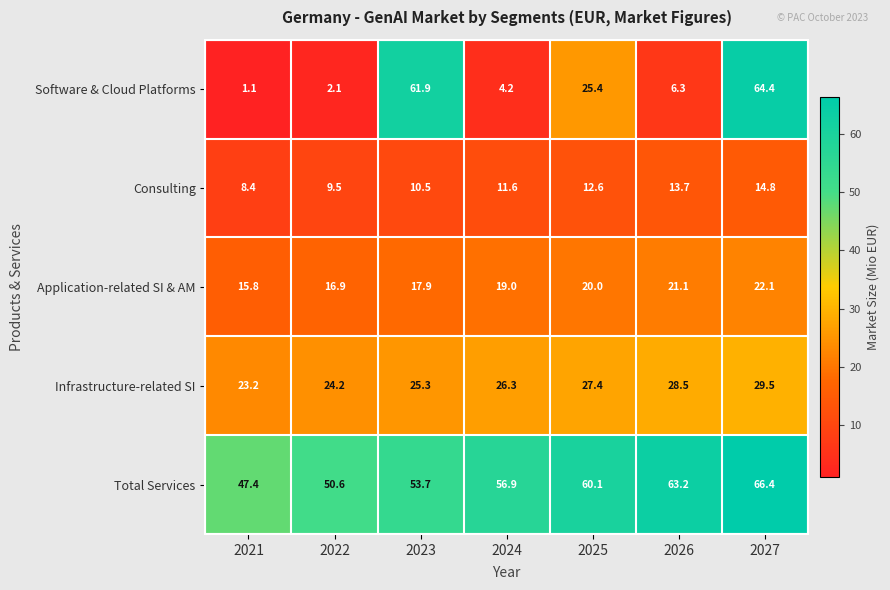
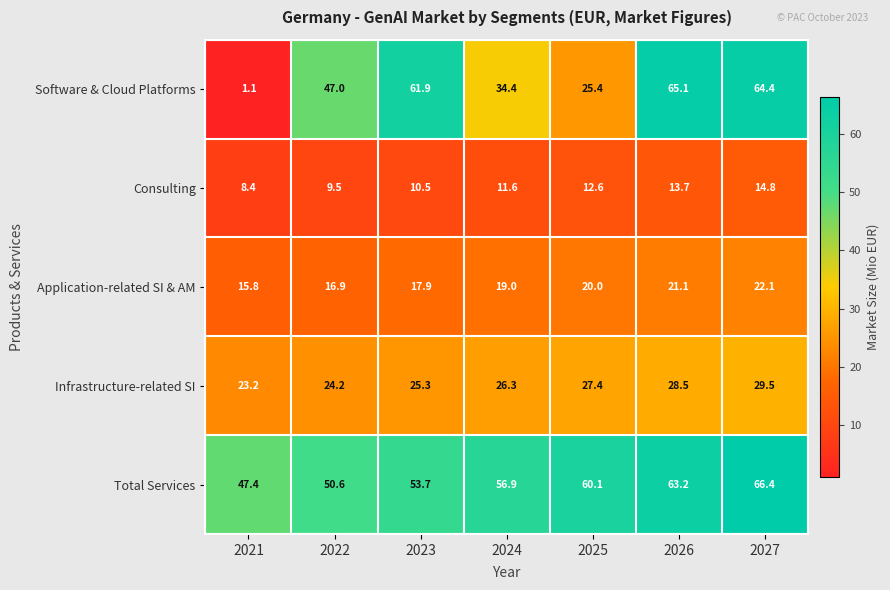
  {
    "Software & Cloud Platforms": {
      "2021": 1.1,
-     "2022": 2.1,
+     "2022": 47.0,
      "2023": 61.9,
-     "2024": 4.2,
+     "2024": 34.4,
      "2025": 25.4,
-     "2026": 6.3,
+     "2026": 65.1,
      "2027": 64.4
    },
    "Consulting": {
      "2021": 8.4,
      "2022": 9.5,
      "2023": 10.5,
      "2024": 11.6,
      "2025": 12.6,
      "2026": 13.7,
      "2027": 14.8
    },
    "Application-related SI & AM": {
      "2021": 15.8,
      "2022": 16.9,
      "2023": 17.9,
      "2024": 19.0,
      "2025": 20.0,
      "2026": 21.1,
      "2027": 22.1
    },
    "Infrastructure-related SI": {
      "2021": 23.2,
      "2022": 24.2,
      "2023": 25.3,
      "2024": 26.3,
      "2025": 27.4,
      "2026": 28.5,
      "2027": 29.5
    },
    "Total Services": {
      "2021": 47.4,
      "2022": 50.6,
      "2023": 53.7,
      "2024": 56.9,
      "2025": 60.1,
      "2026": 63.2,
      "2027": 66.4
    }
  }
